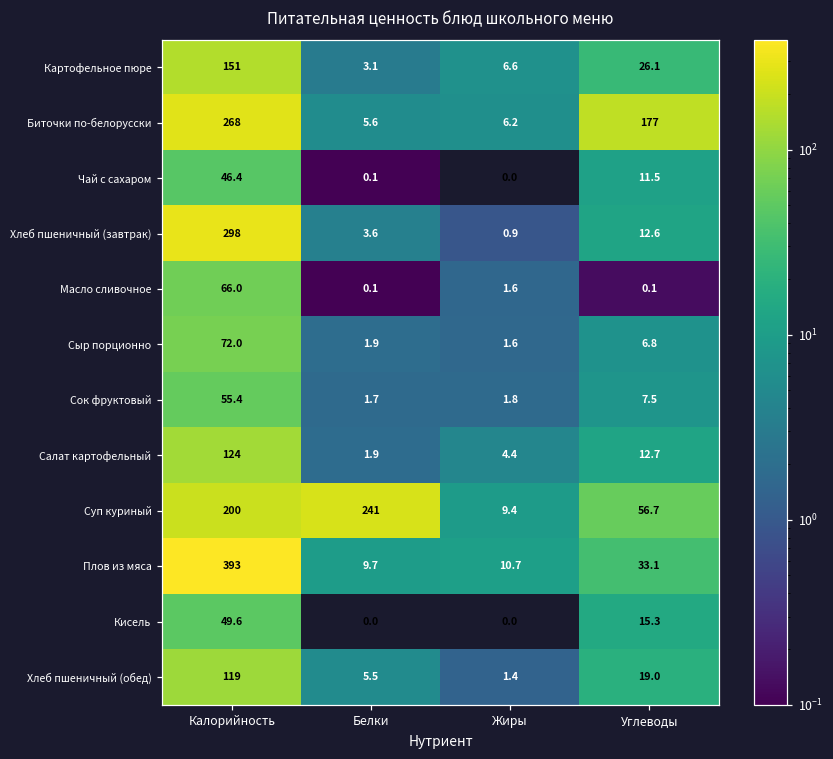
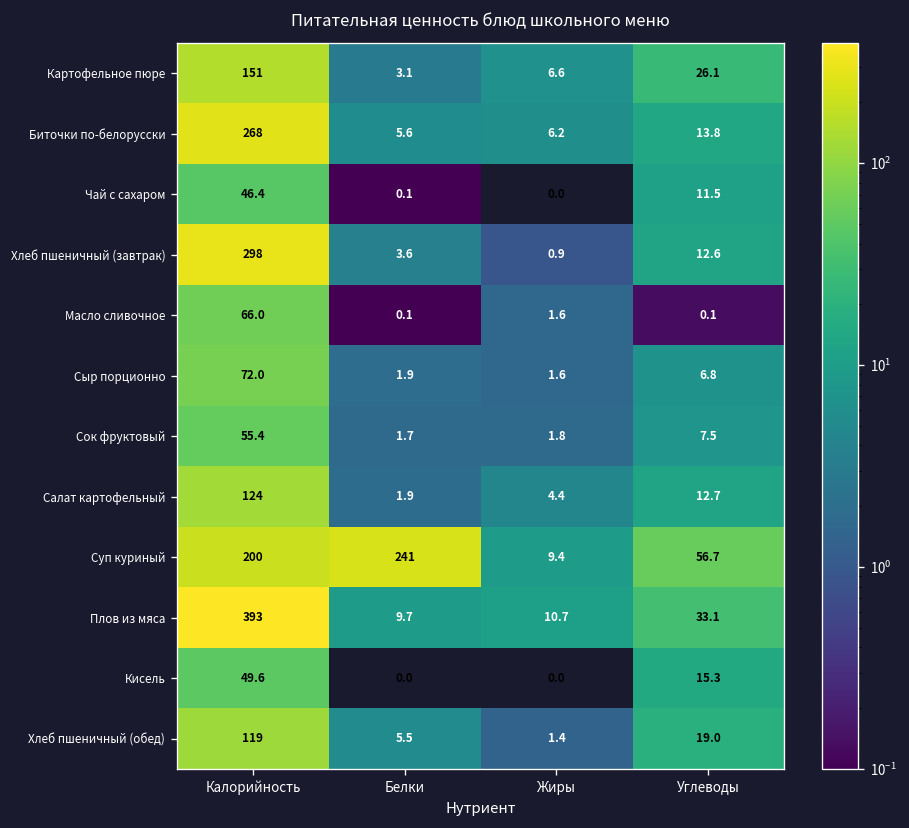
  {
    "Картофельное пюре": {
      "Калорийность": 151,
      "Белки": 3.1,
      "Жиры": 6.6,
      "Углеводы": 26.1
    },
    "Биточки по-белорусски": {
      "Калорийность": 268,
      "Белки": 5.6,
      "Жиры": 6.2,
-     "Углеводы": 177
+     "Углеводы": 13.8
    },
    "Чай с сахаром": {
      "Калорийность": 46.4,
      "Белки": 0.1,
      "Углеводы": 11.5
    },
    "Хлеб пшеничный (завтрак)": {
      "Калорийность": 298,
      "Белки": 3.6,
      "Жиры": 0.9,
      "Углеводы": 12.6
    },
    "Масло сливочное": {
      "Калорийность": 66.0,
      "Белки": 0.1,
      "Жиры": 1.6,
      "Углеводы": 0.1
    },
    "Сыр порционно": {
      "Калорийность": 72.0,
      "Белки": 1.9,
      "Жиры": 1.6,
      "Углеводы": 6.8
    },
    "Сок фруктовый": {
      "Калорийность": 55.4,
      "Белки": 1.7,
      "Жиры": 1.8,
      "Углеводы": 7.5
    },
    "Салат картофельный": {
      "Калорийность": 124,
      "Белки": 1.9,
      "Жиры": 4.4,
      "Углеводы": 12.7
    },
    "Суп куриный": {
      "Калорийность": 200,
      "Белки": 241,
      "Жиры": 9.4,
      "Углеводы": 56.7
    },
    "Плов из мяса": {
      "Калорийность": 393,
      "Белки": 9.7,
      "Жиры": 10.7,
      "Углеводы": 33.1
    },
    "Кисель": {
      "Калорийность": 49.6,
      "Углеводы": 15.3
    },
    "Хлеб пшеничный (обед)": {
      "Калорийность": 119,
      "Белки": 5.5,
      "Жиры": 1.4,
      "Углеводы": 19.0
    }
  }
